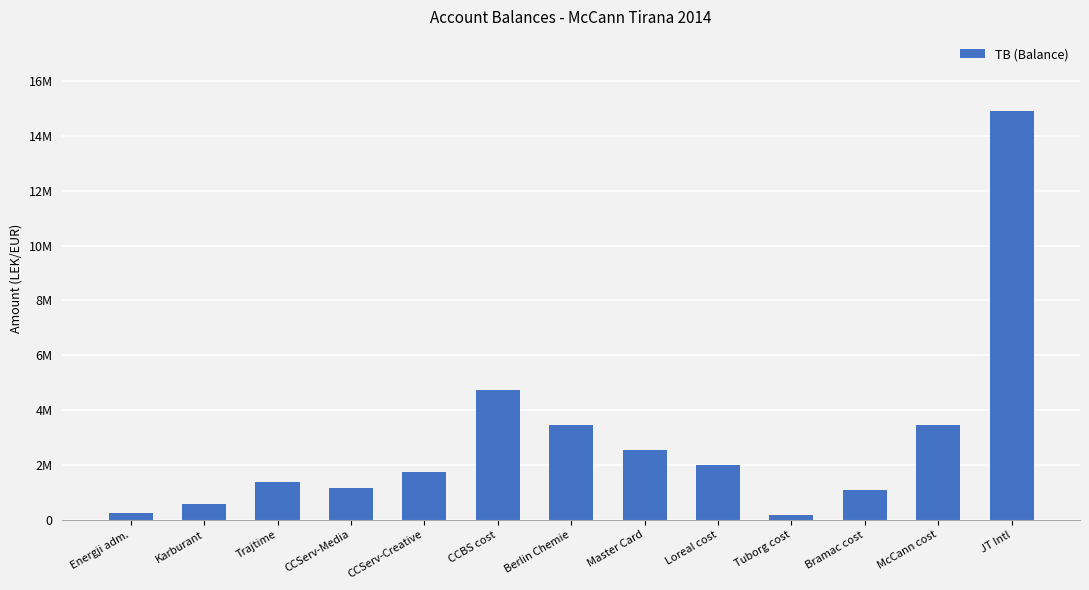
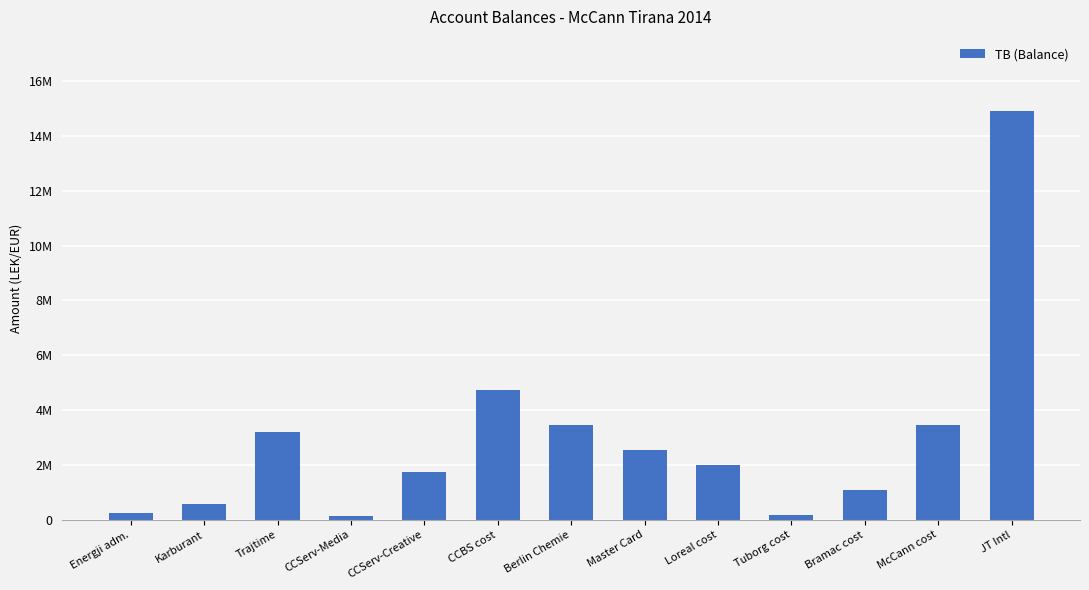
  {
    "Energji adm.": 300000,
    "Karburant": 600000,
-   "Trajtime": 1400000,
-   "CCServ-Media": 1100000,
+   "Trajtime": 3200000,
+   "CCServ-Media": 100000,
    "CCServ-Creative": 1700000,
    "CCBS cost": 4700000,
    "Berlin Chemie": 3400000,
    "Master Card": 2500000,
    "Loreal cost": 2000000,
    "Tuborg cost": 200000,
    "Bramac cost": 1100000,
    "McCann cost": 3500000,
    "JT Intl": 14900000
  }
